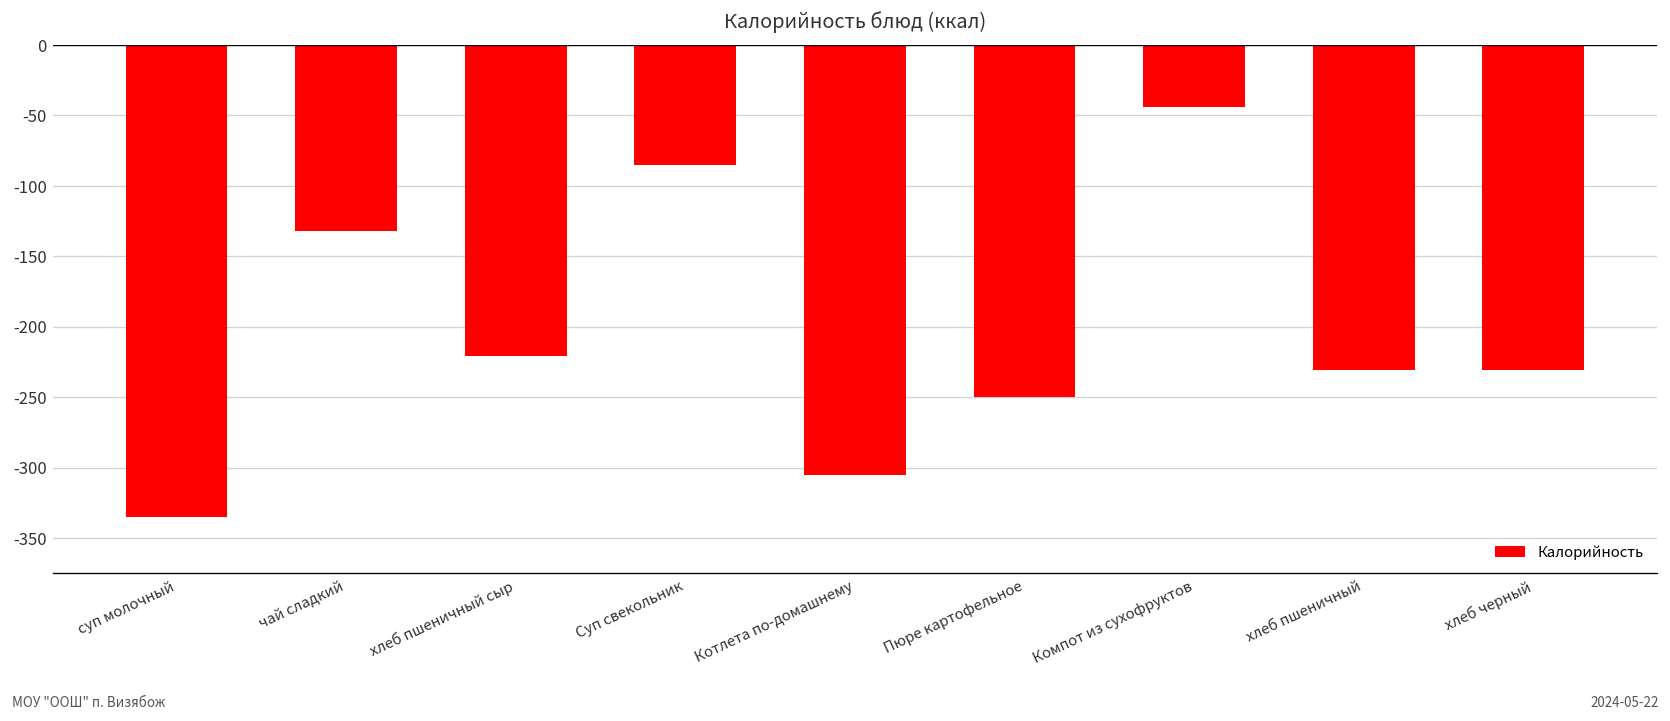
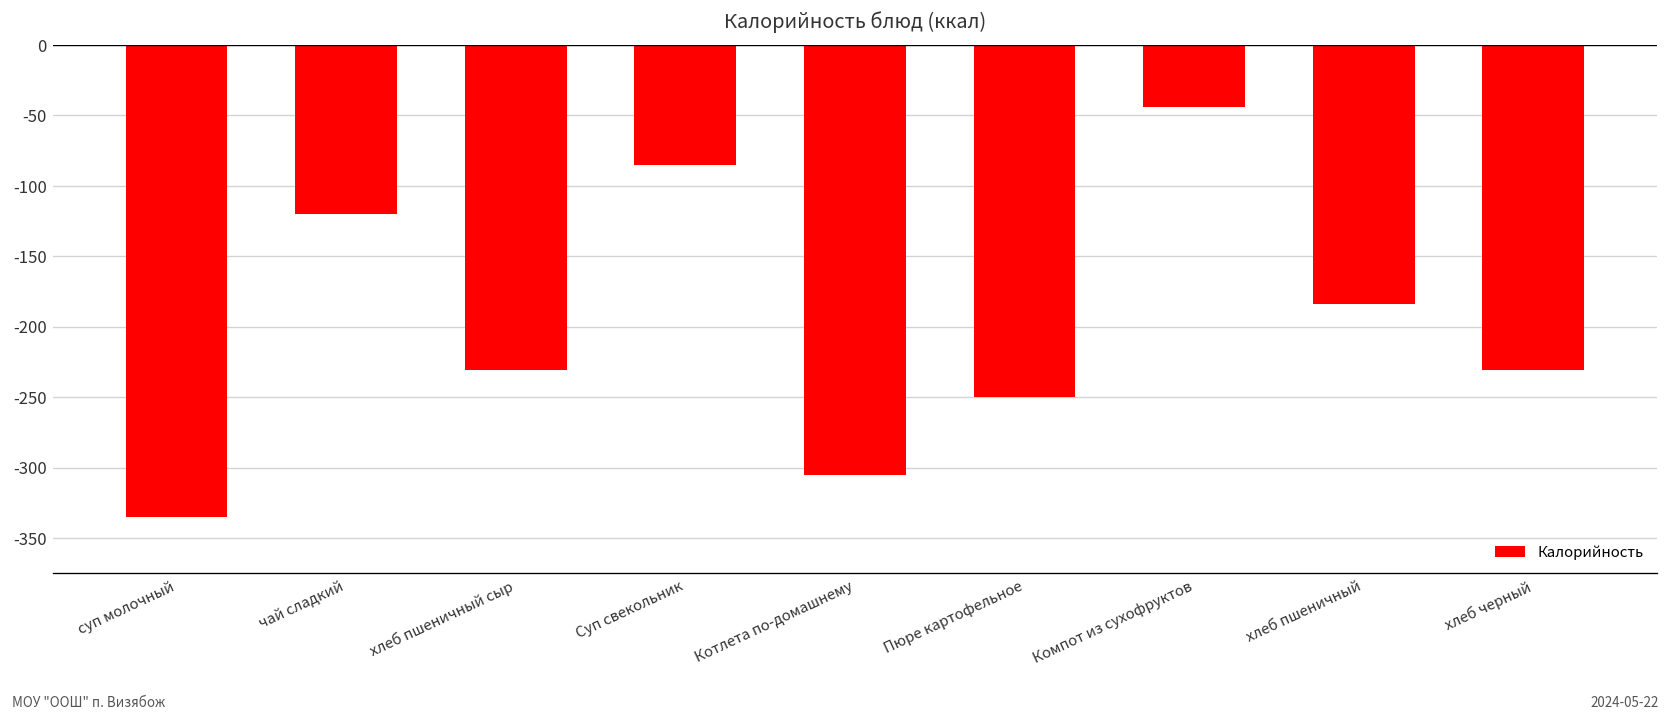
  {
    "суп молочный": -335,
-   "чай сладкий": -132,
-   "хлеб пшеничный сыр": -221,
+   "чай сладкий": -120,
+   "хлеб пшеничный сыр": -231,
    "Суп свекольник": -85,
    "Котлета по-домашнему": -306,
    "Пюре картофельное": -250,
    "Компот из сухофруктов": -44,
-   "хлеб пшеничный": -231,
+   "хлеб пшеничный": -184,
    "хлеб черный": -231
  }
